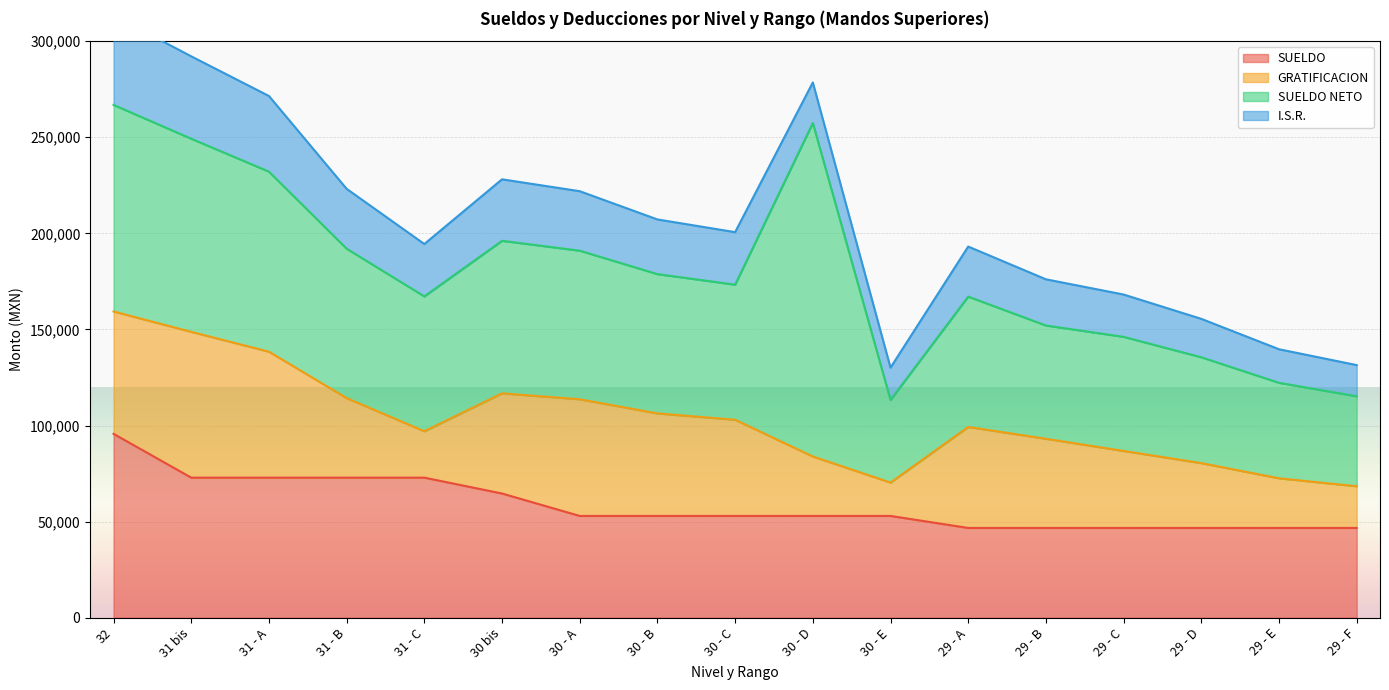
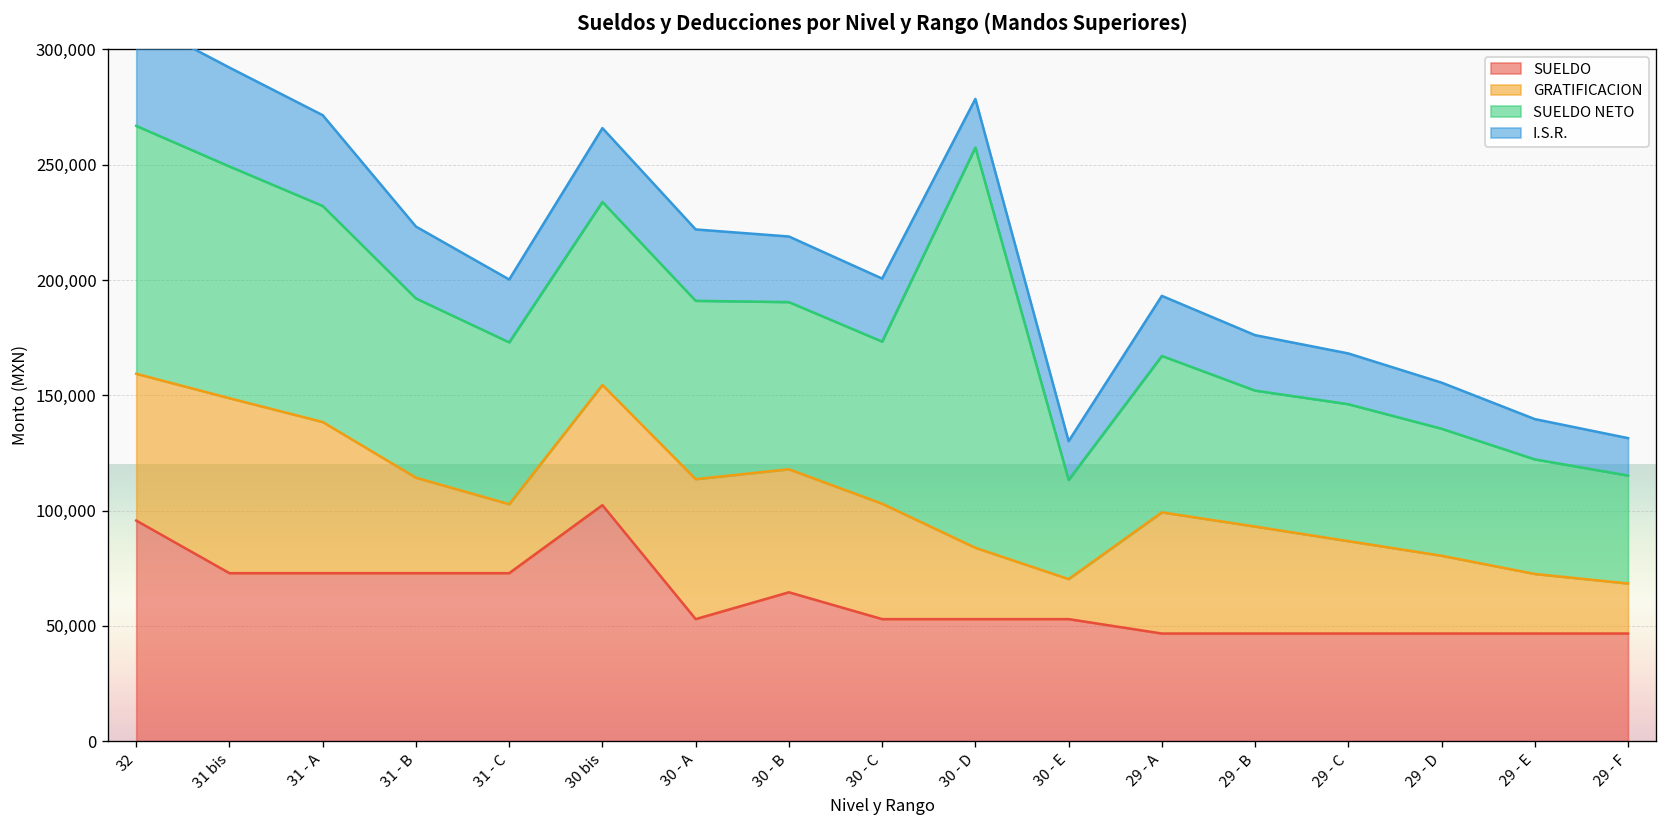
  {
    "SUELDO": {
      "32": "96,000",
      "31 bis": "73,000",
      "31 - A": "73,000",
      "31 - B": "73,000",
      "31 - C": "73,000",
-     "30 bis": "65,000",
+     "30 bis": "102,000",
      "30 - A": "53,000",
-     "30 - B": "53,000",
+     "30 - B": "65,000",
      "30 - C": "53,000",
      "30 - D": "53,000",
      "30 - E": "53,000",
      "29 - A": "47,000",
      "29 - B": "47,000",
      "29 - C": "47,000",
      "29 - D": "47,000",
      "29 - E": "47,000",
      "29 - F": "47,000"
    },
    "GRATIFICACION": {
      "32": "64,000",
      "31 bis": "76,000",
      "31 - A": "66,000",
      "31 - B": "41,000",
-     "31 - C": "24,000",
+     "31 - C": "30,000",
      "30 bis": "52,000",
      "30 - A": "61,000",
      "30 - B": "53,000",
      "30 - C": "50,000",
      "30 - D": "31,000",
      "30 - E": "17,000",
      "29 - A": "53,000",
      "29 - B": "46,000",
      "29 - C": "40,000",
      "29 - D": "34,000",
      "29 - E": "26,000",
      "29 - F": "22,000"
    },
    "SUELDO NETO": {
      "32": "108,000",
      "31 bis": "101,000",
      "31 - A": "94,000",
      "31 - B": "78,000",
      "31 - C": "70,000",
      "30 bis": "79,000",
      "30 - A": "77,000",
      "30 - B": "72,000",
      "30 - C": "70,000",
      "30 - D": "174,000",
      "30 - E": "43,000",
      "29 - A": "68,000",
      "29 - B": "59,000",
      "29 - C": "59,000",
      "29 - D": "55,000",
      "29 - E": "50,000",
      "29 - F": "47,000"
    },
    "I.S.R.": {
      "31 bis": "43,000",
      "31 - A": "39,000",
      "31 - B": "31,000",
      "31 - C": "27,000",
      "30 bis": "32,000",
      "30 - A": "31,000",
      "30 - B": "28,000",
      "30 - C": "27,000",
      "30 - D": "21,000",
      "30 - E": "17,000",
      "29 - A": "26,000",
      "29 - B": "24,000",
      "29 - C": "22,000",
      "29 - D": "20,000",
      "29 - E": "17,000",
      "29 - F": "16,000"
    }
  }
